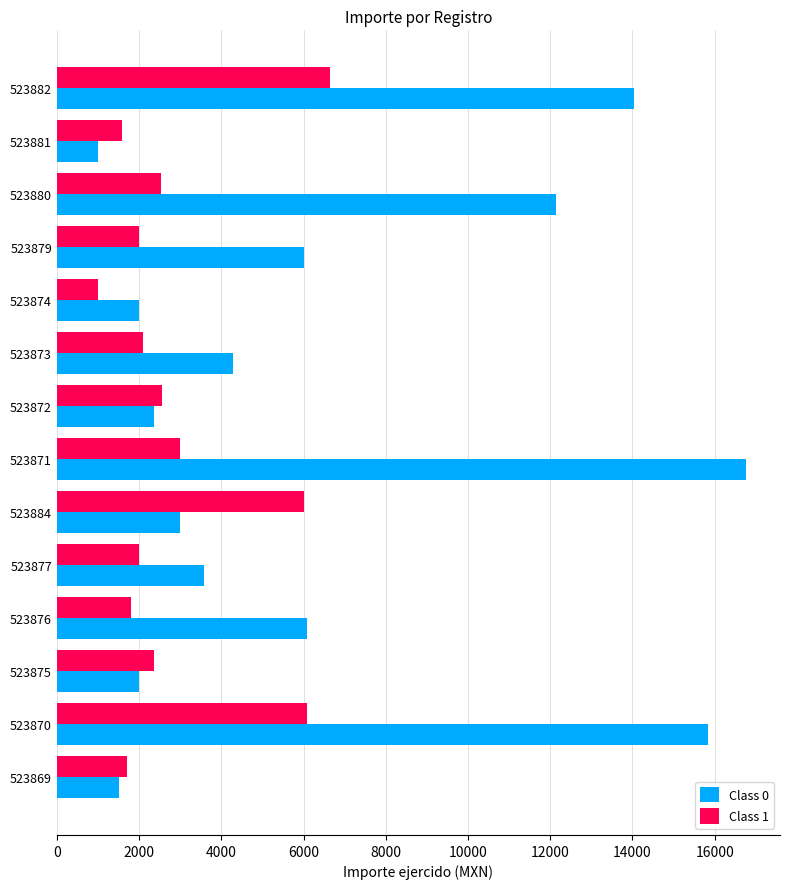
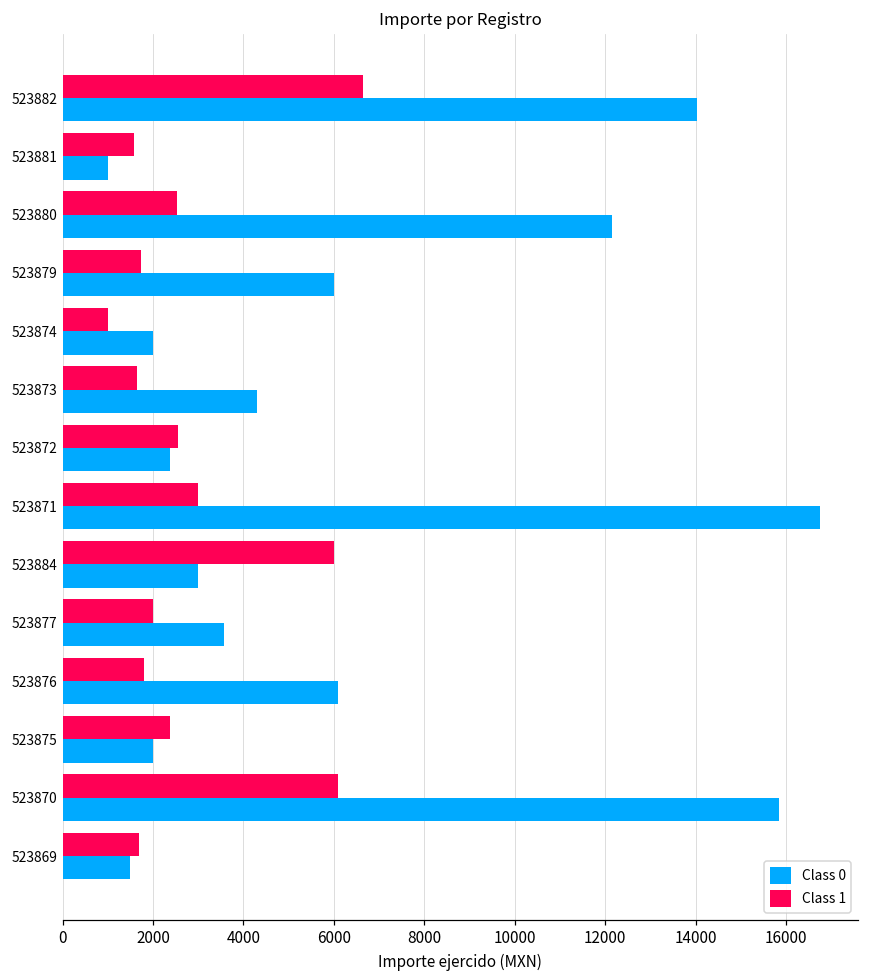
  {
    "Class 0": {
      "523882": 14000,
      "523881": 1000,
      "523880": 12100,
      "523879": 6000,
      "523874": 2000,
      "523873": 4300,
      "523872": 2400,
      "523871": 16800,
      "523884": 3000,
      "523877": 3600,
      "523876": 6100,
      "523875": 2000,
      "523870": 15800,
      "523869": 1500
    },
    "Class 1": {
      "523882": 6600,
      "523881": 1600,
      "523880": 2500,
-     "523879": 2000,
+     "523879": 1700,
      "523874": 1000,
-     "523873": 2100,
+     "523873": 1600,
      "523872": 2600,
      "523871": 3000,
      "523884": 6000,
      "523877": 2000,
      "523876": 1800,
      "523875": 2400,
      "523870": 6100,
      "523869": 1700
    }
  }
